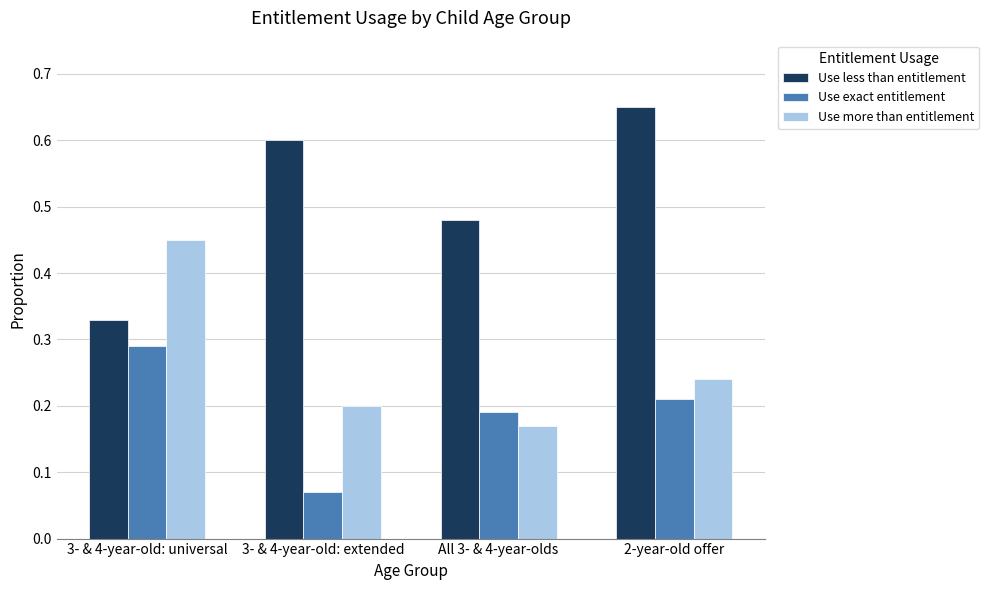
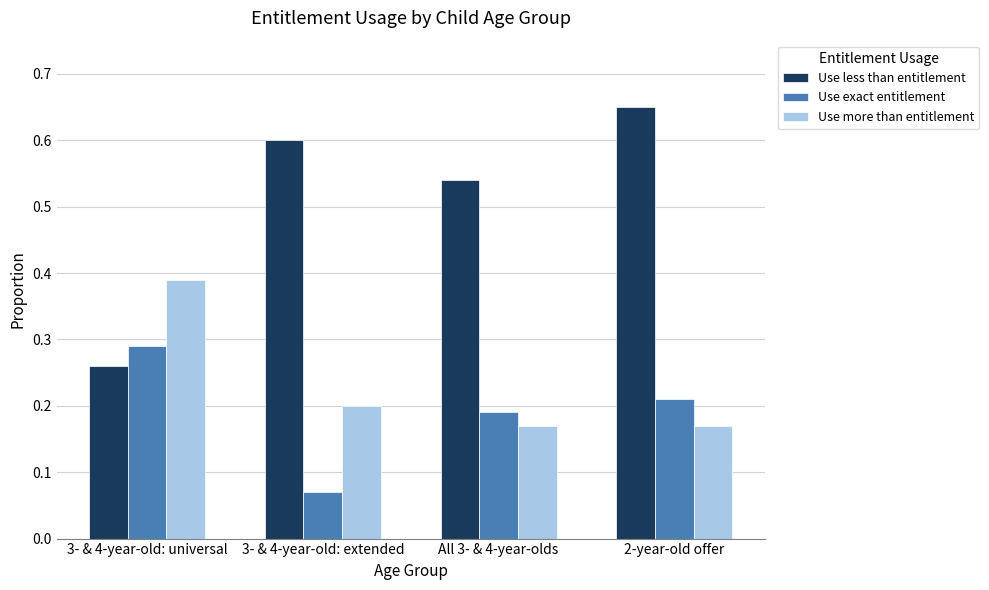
  {
    "Use less than entitlement": {
-     "3- & 4-year-old: universal": 0.33,
+     "3- & 4-year-old: universal": 0.26,
      "3- & 4-year-old: extended": 0.60,
-     "All 3- & 4-year-olds": 0.48,
+     "All 3- & 4-year-olds": 0.54,
      "2-year-old offer": 0.65
    },
    "Use exact entitlement": {
      "3- & 4-year-old: universal": 0.29,
      "3- & 4-year-old: extended": 0.07,
      "All 3- & 4-year-olds": 0.19,
      "2-year-old offer": 0.21
    },
    "Use more than entitlement": {
-     "3- & 4-year-old: universal": 0.45,
+     "3- & 4-year-old: universal": 0.39,
      "3- & 4-year-old: extended": 0.20,
      "All 3- & 4-year-olds": 0.17,
-     "2-year-old offer": 0.24
+     "2-year-old offer": 0.17
    }
  }
